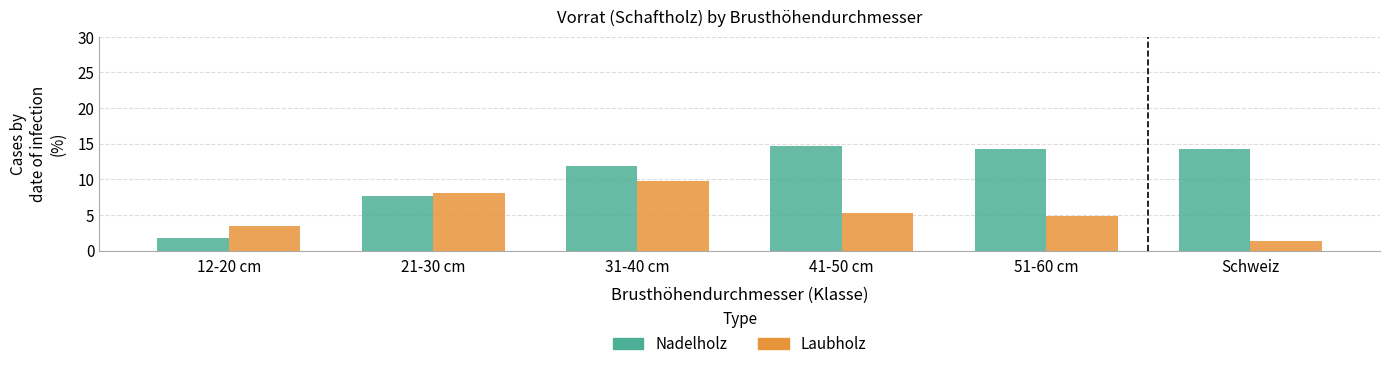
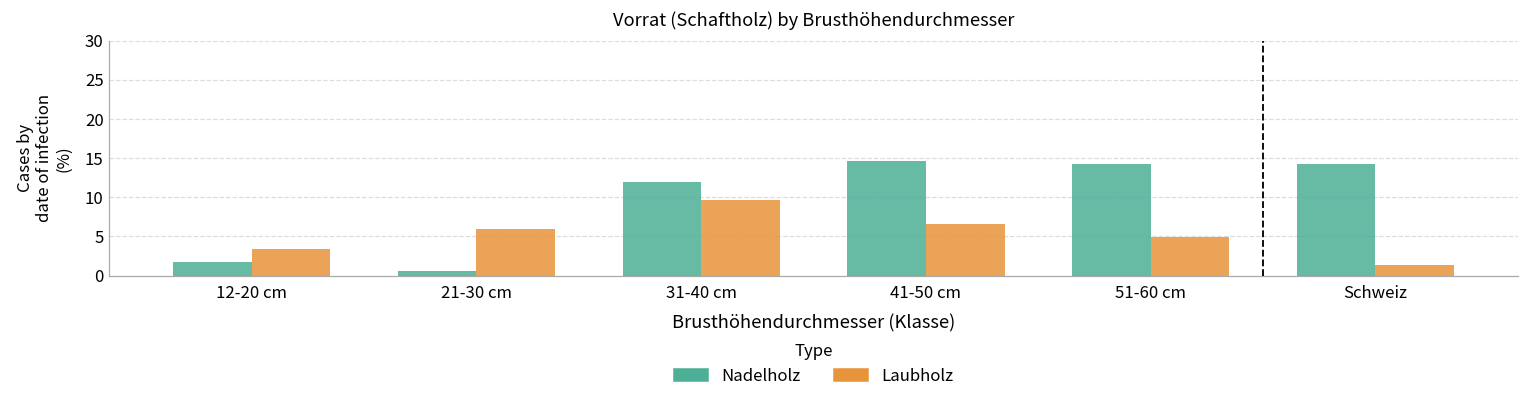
  {
    "Nadelholz": {
      "12-20 cm": 2,
-     "21-30 cm": 8,
+     "21-30 cm": 1,
      "31-40 cm": 12,
      "41-50 cm": 15,
      "51-60 cm": 14,
      "Schweiz": 14
    },
    "Laubholz": {
      "12-20 cm": 3,
-     "21-30 cm": 8,
+     "21-30 cm": 6,
      "31-40 cm": 10,
-     "41-50 cm": 5,
+     "41-50 cm": 7,
      "51-60 cm": 5,
      "Schweiz": 1
    }
  }
